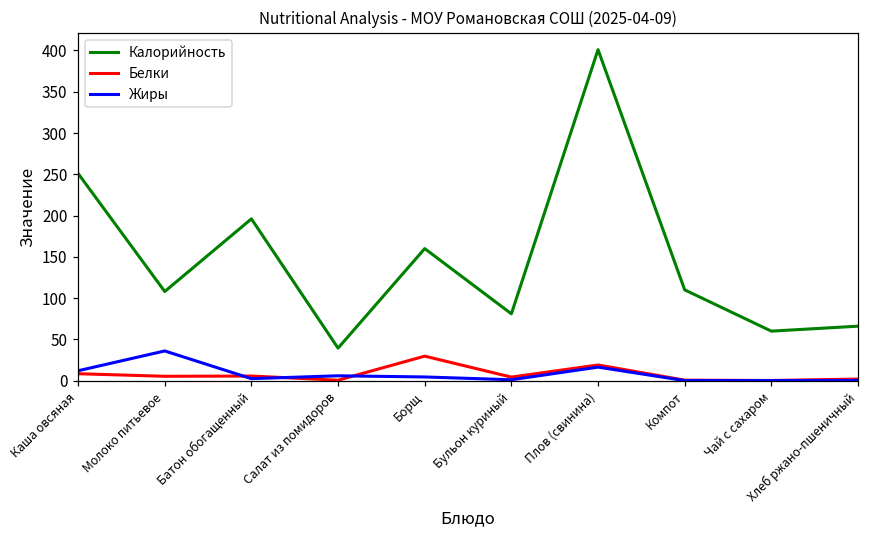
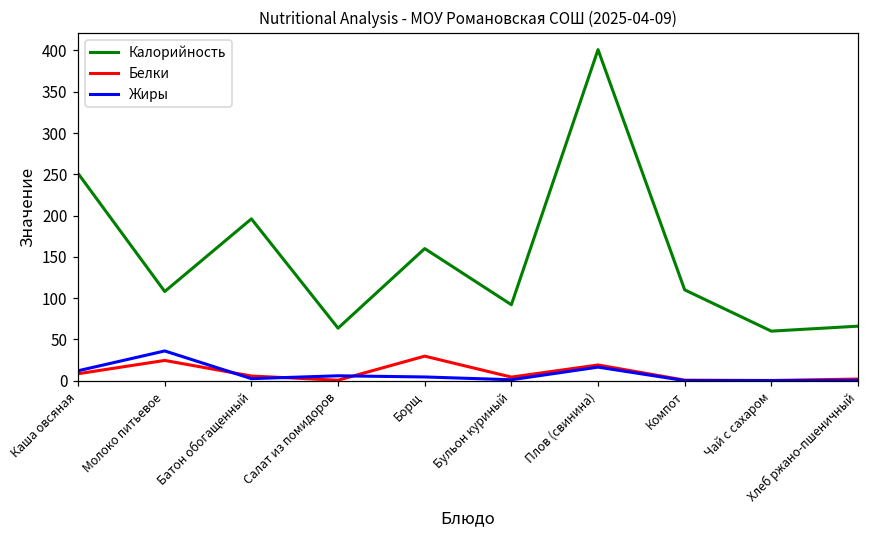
  {
    "Калорийность": {
      "Каша овсяная": 250,
      "Молоко питьевое": 110,
      "Батон обогащенный": 200,
-     "Салат из помидоров": 40,
+     "Салат из помидоров": 60,
      "Борщ": 160,
-     "Бульон куриный": 80,
+     "Бульон куриный": 90,
      "Плов (свинина)": 400,
      "Компот": 110,
      "Чай с сахаром": 60,
      "Хлеб ржано-пшеничный": 70
    },
    "Белки": {
      "Каша овсяная": 10,
-     "Молоко питьевое": 10,
+     "Молоко питьевое": 20,
      "Салат из помидоров": 0,
      "Борщ": 30
    },
    "Жиры": {
      "Каша овсяная": 10,
      "Молоко питьевое": 40,
      "Салат из помидоров": 10,
      "Борщ": 0
    }
  }
